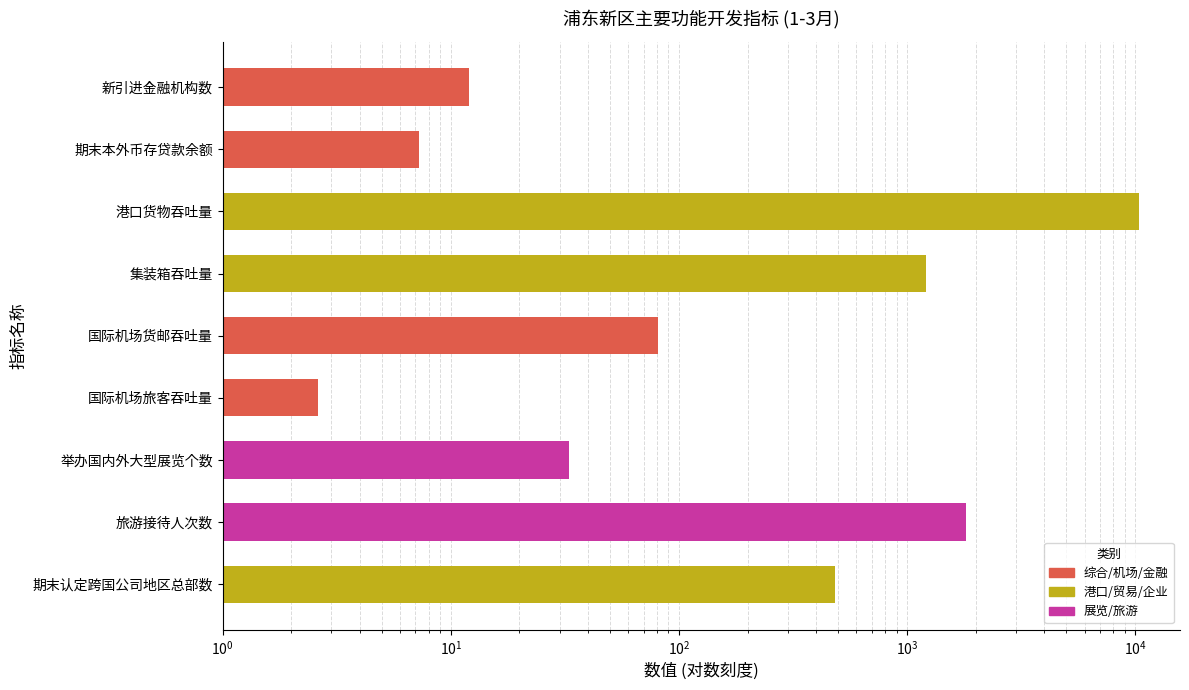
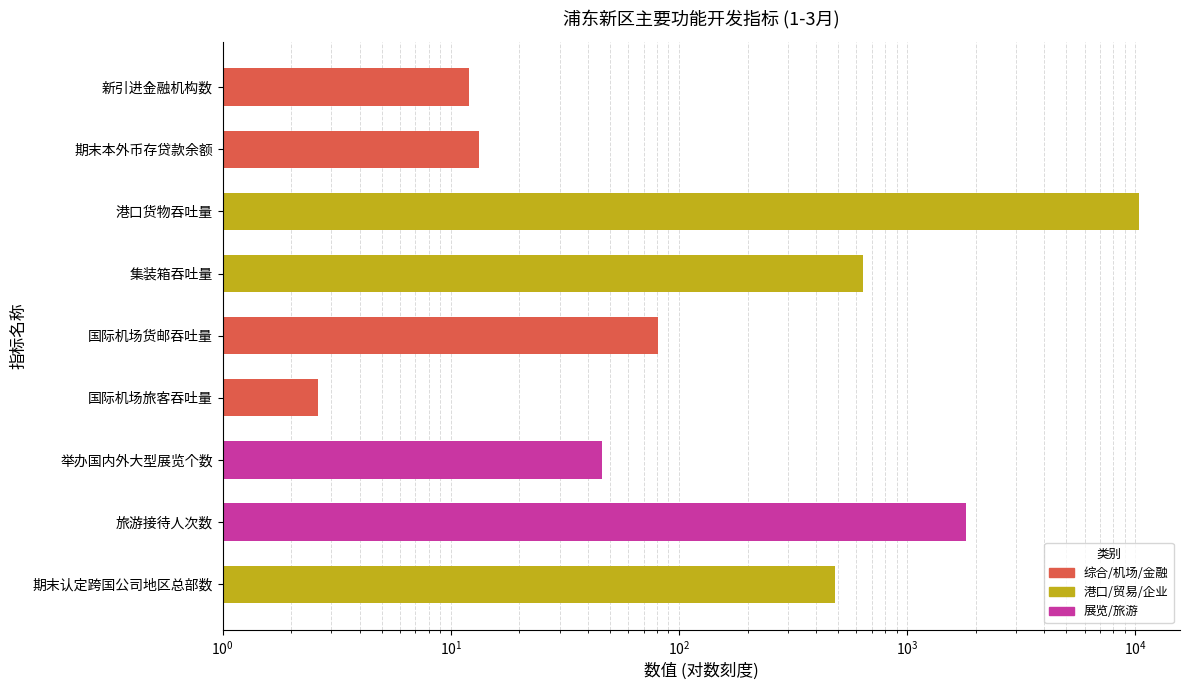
  {
    "新引进金融机构数": 12,
-   "期末本外币存贷款余额": 7.3,
+   "期末本外币存贷款余额": 13,
    "港口货物吞吐量": 10000,
-   "集装箱吞吐量": 1200,
+   "集装箱吞吐量": 640,
    "国际机场货邮吞吐量": 81,
    "国际机场旅客吞吐量": 2.6,
-   "举办国内外大型展览个数": 33,
+   "举办国内外大型展览个数": 46,
    "旅游接待人次数": 1800,
    "期末认定跨国公司地区总部数": 480
  }
